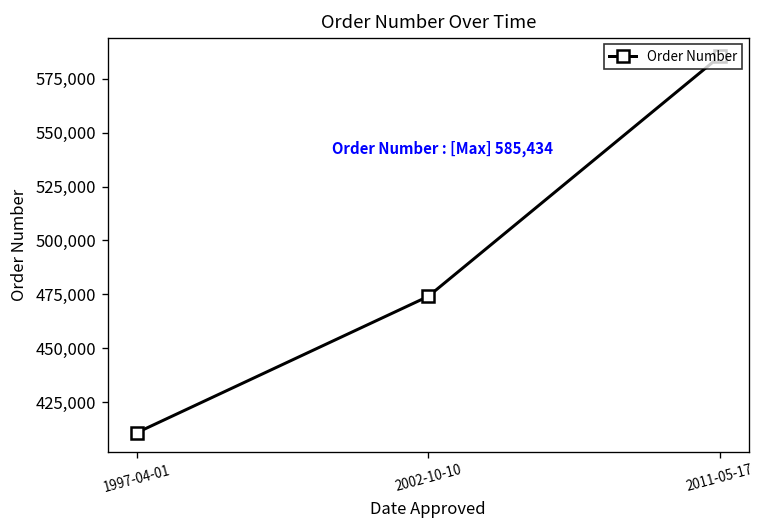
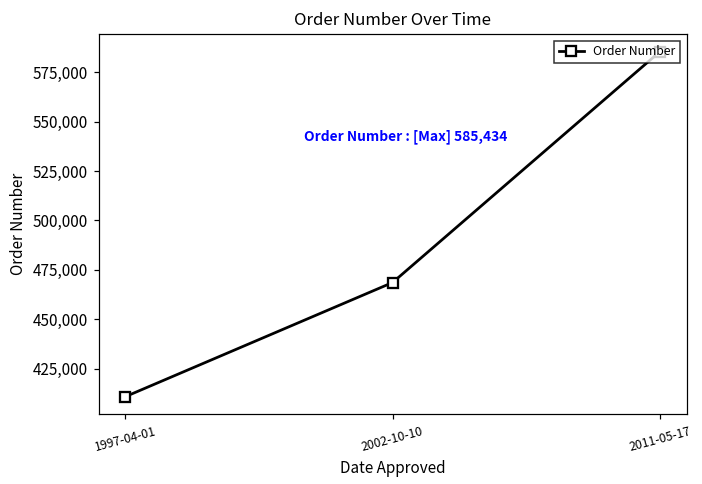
  {
    "1997-04-01": "411,000",
-   "2002-10-10": "474,000"
+   "2002-10-10": "469,000"
  }
